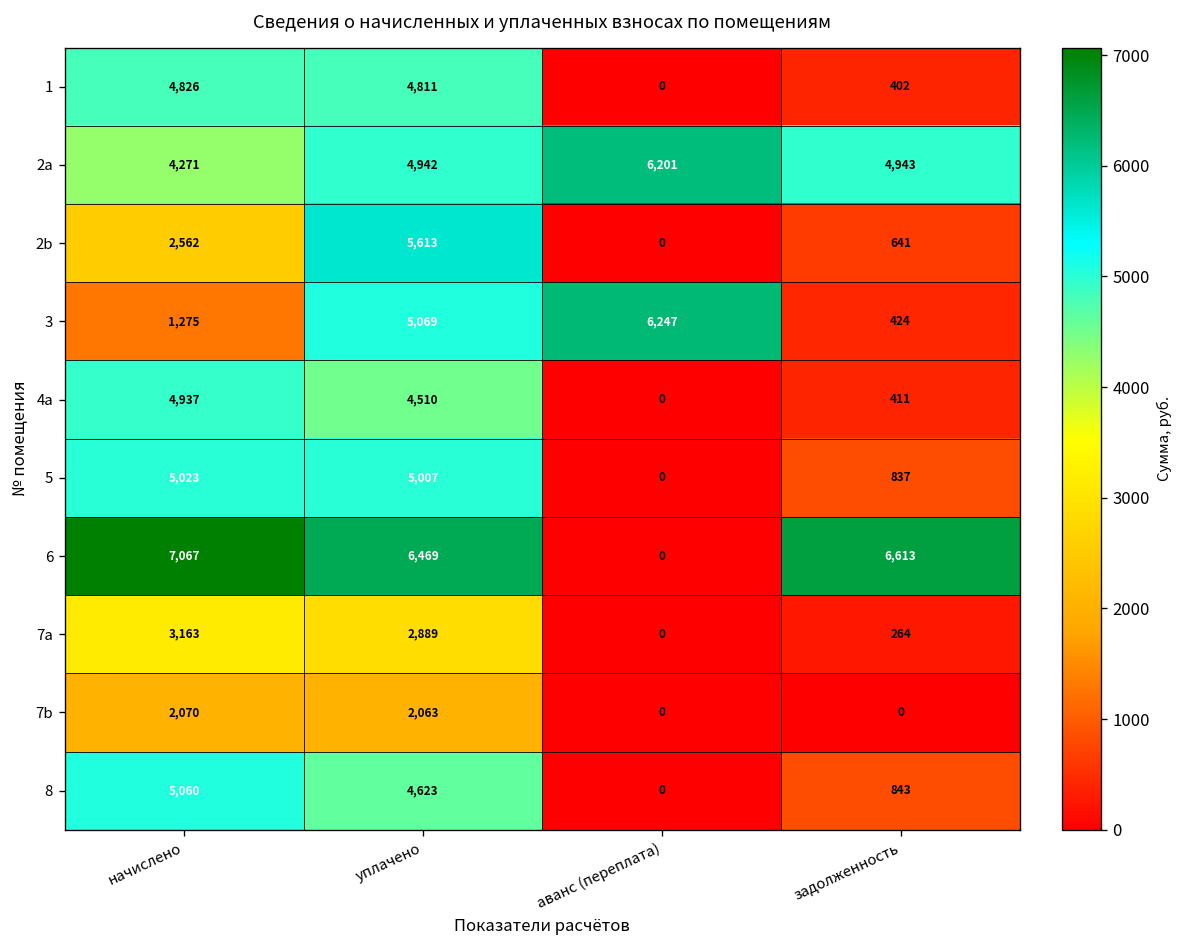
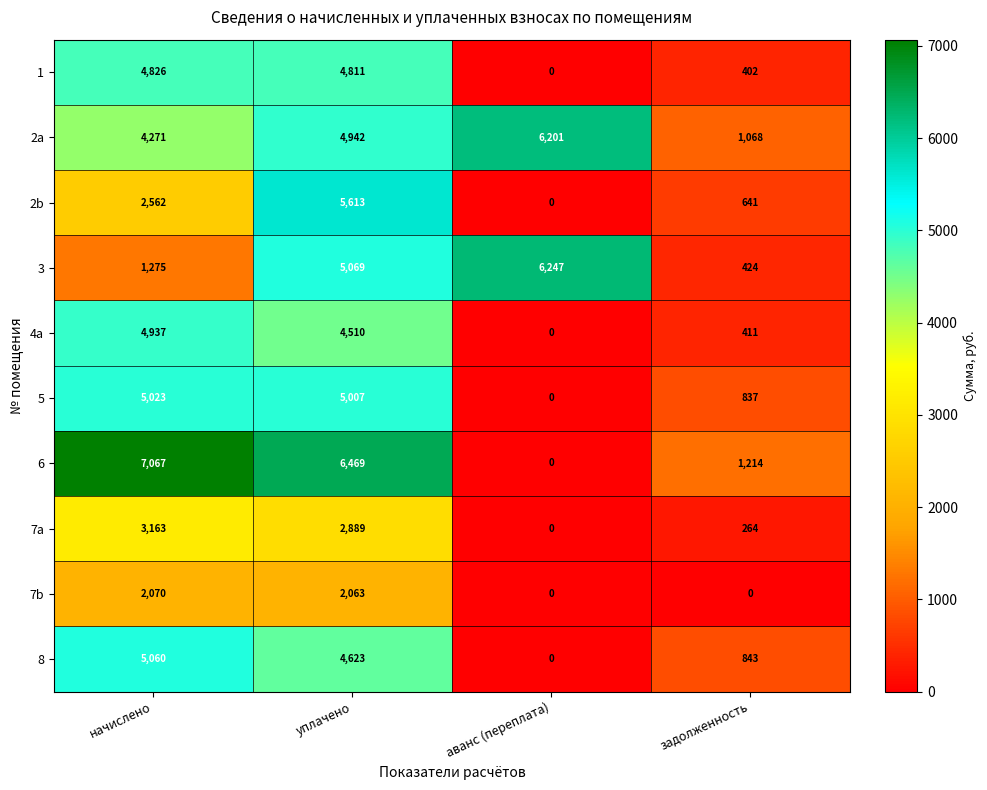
  {
    "1": {
      "начислено": "4,826",
      "уплачено": "4,811",
      "аванс (переплата)": "0",
      "задолженность": "402"
    },
    "2a": {
      "начислено": "4,271",
      "уплачено": "4,942",
      "аванс (переплата)": "6,201",
-     "задолженность": "4,943"
+     "задолженность": "1,068"
    },
    "2b": {
      "начислено": "2,562",
      "уплачено": "5,613",
      "аванс (переплата)": "0",
      "задолженность": "641"
    },
    "3": {
      "начислено": "1,275",
      "уплачено": "5,069",
      "аванс (переплата)": "6,247",
      "задолженность": "424"
    },
    "4a": {
      "начислено": "4,937",
      "уплачено": "4,510",
      "аванс (переплата)": "0",
      "задолженность": "411"
    },
    "5": {
      "начислено": "5,023",
      "уплачено": "5,007",
      "аванс (переплата)": "0",
      "задолженность": "837"
    },
    "6": {
      "начислено": "7,067",
      "уплачено": "6,469",
      "аванс (переплата)": "0",
-     "задолженность": "6,613"
+     "задолженность": "1,214"
    },
    "7a": {
      "начислено": "3,163",
      "уплачено": "2,889",
      "аванс (переплата)": "0",
      "задолженность": "264"
    },
    "7b": {
      "начислено": "2,070",
      "уплачено": "2,063",
      "аванс (переплата)": "0",
      "задолженность": "0"
    },
    "8": {
      "начислено": "5,060",
      "уплачено": "4,623",
      "аванс (переплата)": "0",
      "задолженность": "843"
    }
  }
